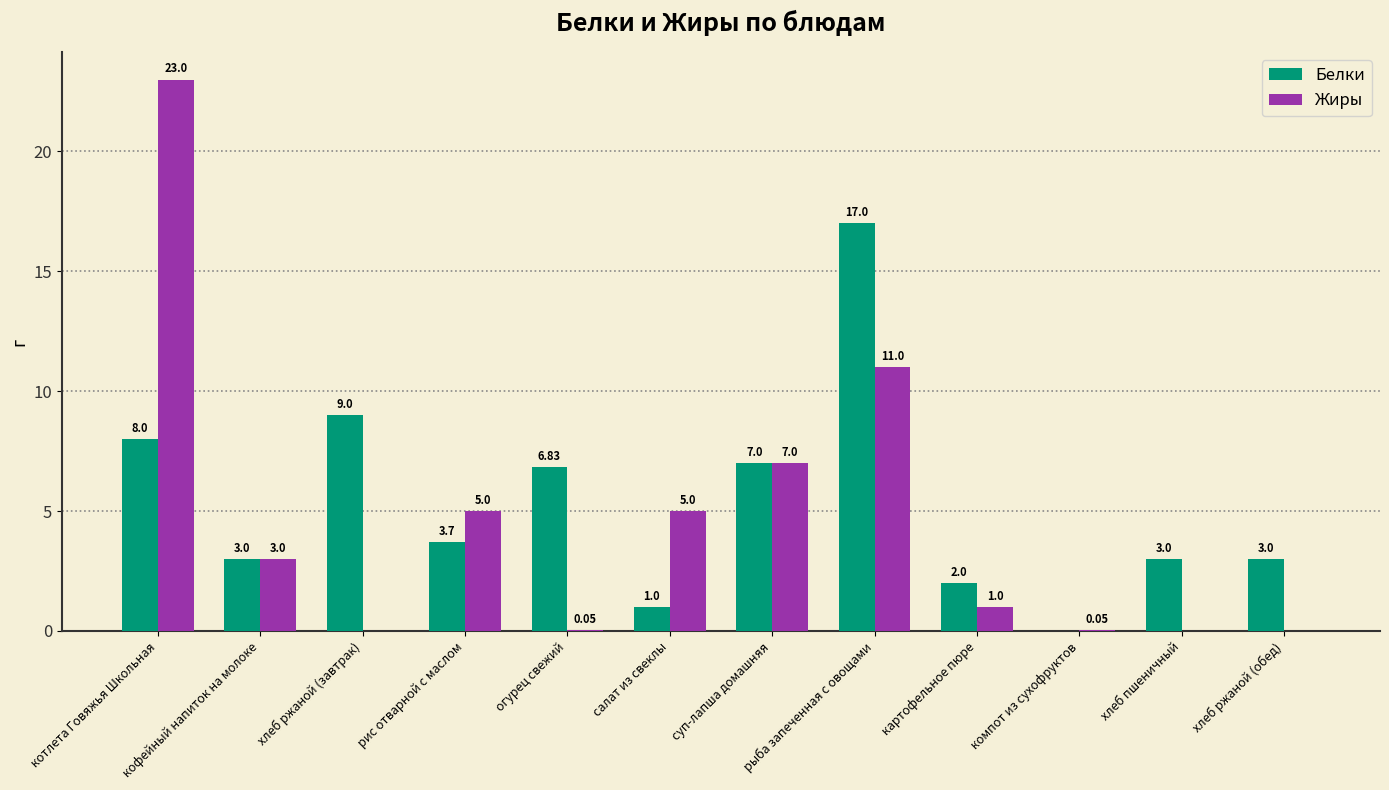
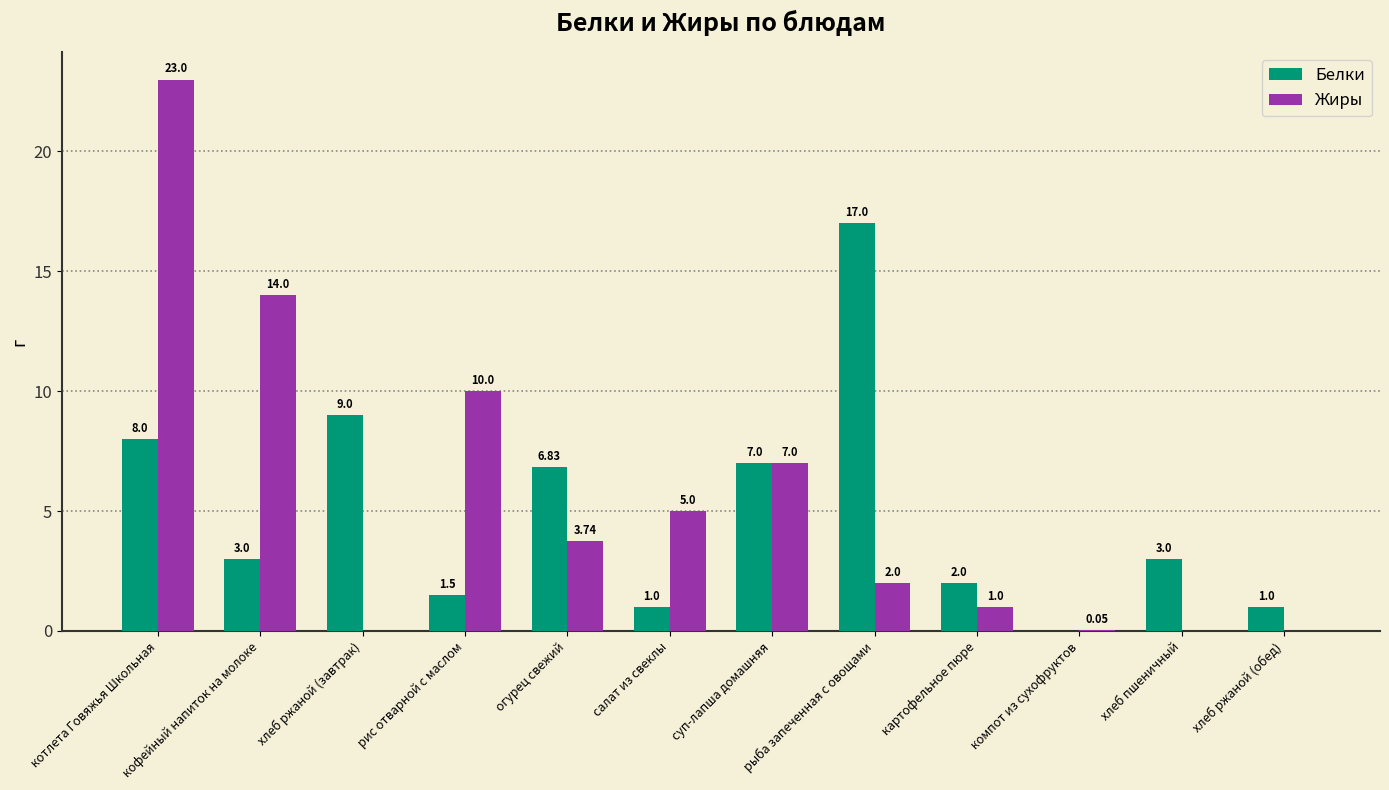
  {
    "Белки": {
      "котлета Говяжья Школьная": 8.0,
      "кофейный напиток на молоке": 3.0,
      "хлеб ржаной (завтрак)": 9.0,
-     "рис отварной с маслом": 3.7,
+     "рис отварной с маслом": 1.5,
      "огурец свежий": 6.83,
      "салат из свеклы": 1.0,
      "суп-лапша домашняя": 7.0,
      "рыба запеченная с овощами": 17.0,
      "картофельное пюре": 2.0,
      "хлеб пшеничный": 3.0,
-     "хлеб ржаной (обед)": 3.0
+     "хлеб ржаной (обед)": 1.0
    },
    "Жиры": {
      "котлета Говяжья Школьная": 23.0,
-     "кофейный напиток на молоке": 3.0,
-     "рис отварной с маслом": 5.0,
-     "огурец свежий": 0.05,
+     "кофейный напиток на молоке": 14.0,
+     "рис отварной с маслом": 10.0,
+     "огурец свежий": 3.74,
      "салат из свеклы": 5.0,
      "суп-лапша домашняя": 7.0,
-     "рыба запеченная с овощами": 11.0,
+     "рыба запеченная с овощами": 2.0,
      "картофельное пюре": 1.0,
      "компот из сухофруктов": 0.05
    }
  }
